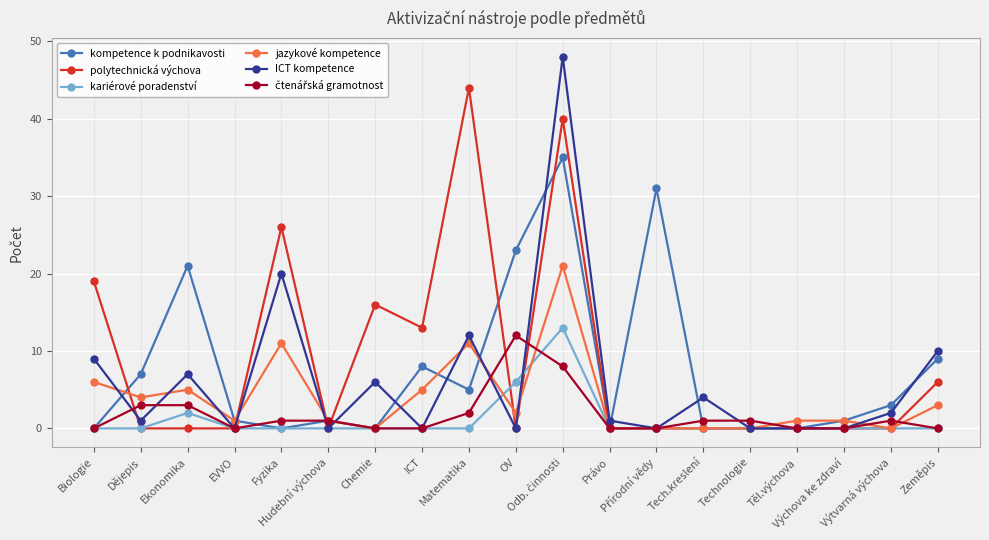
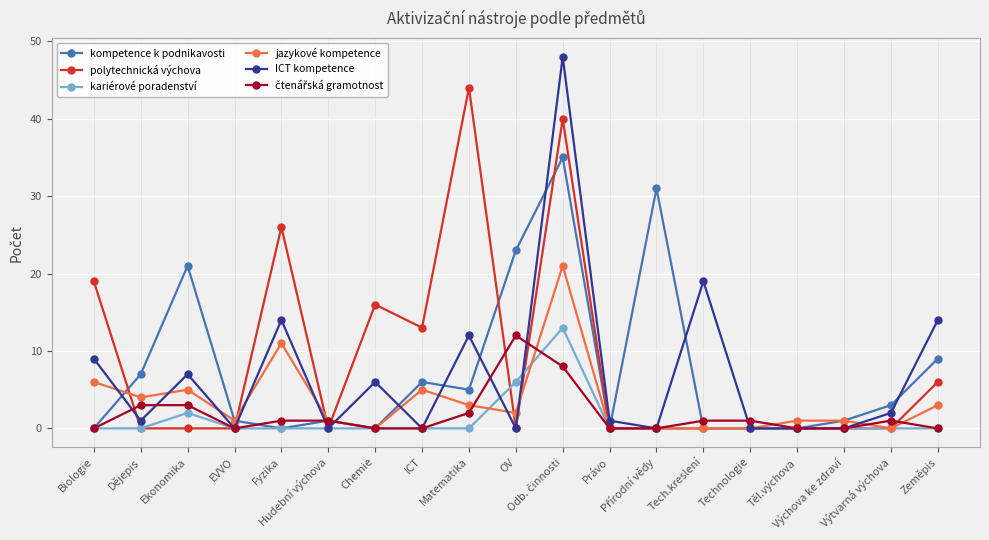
  {
    "kompetence k podnikavosti": {
      "Dějepis": 7,
      "Ekonomika": 21,
-     "ICT": 8,
+     "ICT": 6,
      "Matematika": 5,
      "OV": 23,
      "Odb. činnosti": 35,
      "Přírodní vědy": 31,
      "Výtvarná výchova": 3,
      "Zeměpis": 9
    },
    "polytechnická výchova": {
      "Biologie": 19,
      "Ekonomika": 0,
      "Fyzika": 26,
      "Chemie": 16,
      "ICT": 13,
      "Matematika": 44,
      "Odb. činnosti": 40,
      "Zeměpis": 6
    },
    "kariérové poradenství": {
      "Ekonomika": 2,
      "Matematika": 0,
      "OV": 6,
      "Odb. činnosti": 13
    },
    "jazykové kompetence": {
      "Biologie": 6,
      "Dějepis": 4,
      "Ekonomika": 5,
      "Fyzika": 11,
      "ICT": 5,
-     "Matematika": 11,
+     "Matematika": 3,
      "OV": 2,
      "Odb. činnosti": 21,
      "Těl.výchova": 1,
      "Zeměpis": 3
    },
    "ICT kompetence": {
      "Biologie": 9,
      "Dějepis": 1,
      "Ekonomika": 7,
-     "Fyzika": 20,
+     "Fyzika": 14,
      "Chemie": 6,
      "Matematika": 12,
      "Odb. činnosti": 48,
      "Právo": 1,
-     "Tech.kreslení": 4,
+     "Tech.kreslení": 19,
      "Výtvarná výchova": 2,
-     "Zeměpis": 10
+     "Zeměpis": 14
    },
    "čtenářská gramotnost": {
      "Dějepis": 3,
      "Ekonomika": 3,
      "Fyzika": 1,
      "Matematika": 2,
      "OV": 12,
      "Odb. činnosti": 8,
      "Tech.kreslení": 1,
      "Technologie": 1,
      "Výtvarná výchova": 1
    }
  }
